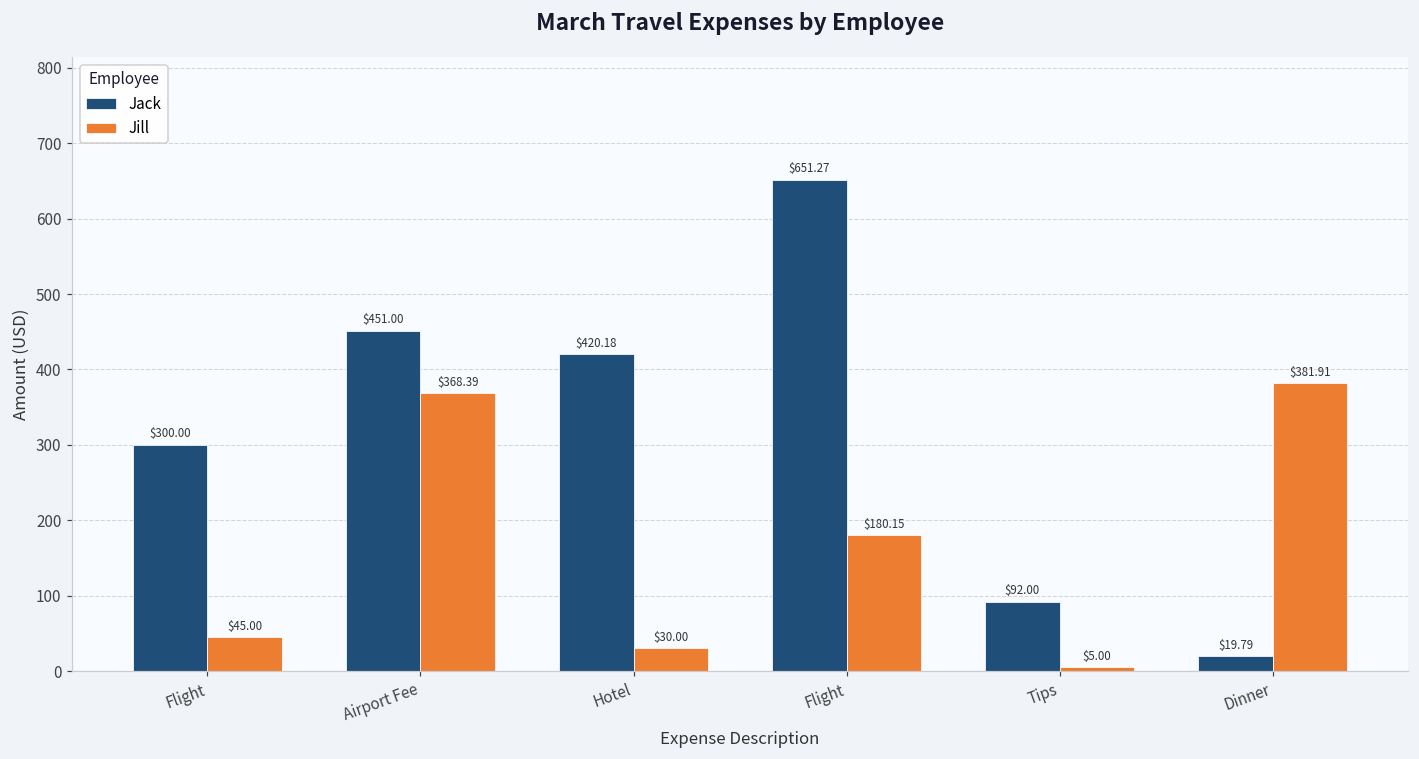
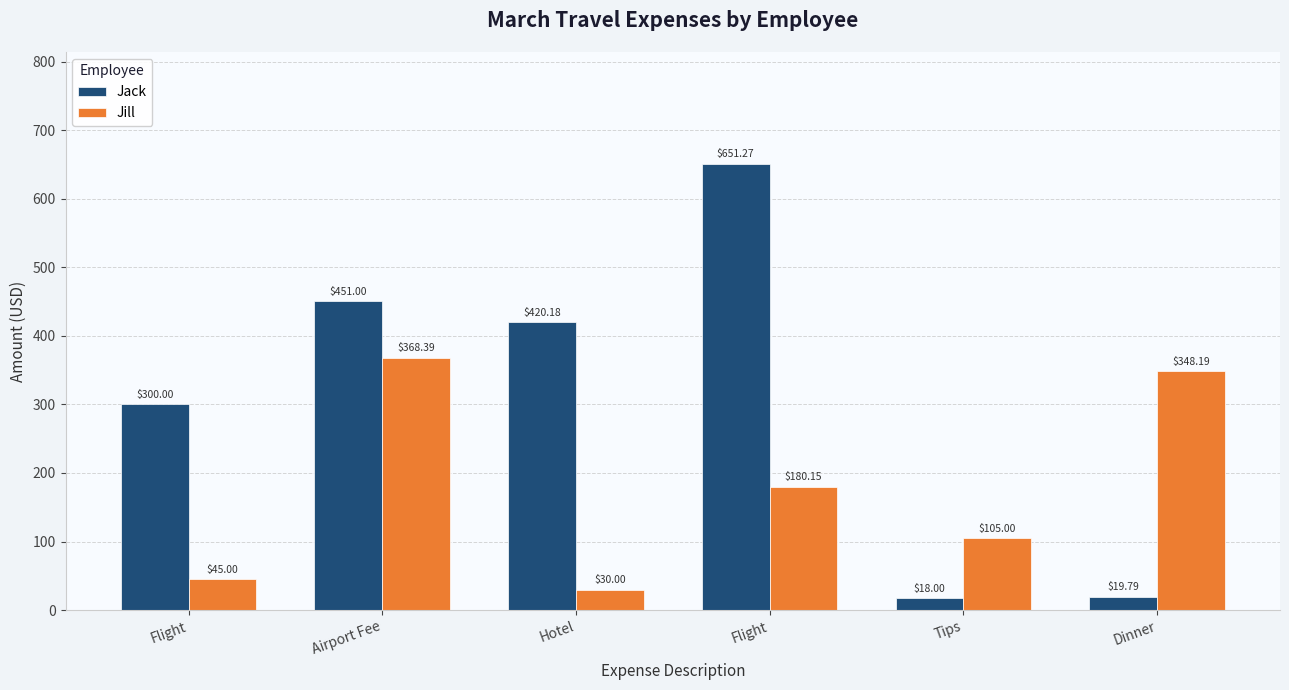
  {
    "Jack": {
      "Airport Fee": "$451.00",
      "Hotel": "$420.18",
-     "Tips": "$92.00",
+     "Tips": "$18.00",
      "Dinner": "$19.79"
    },
    "Jill": {
      "Airport Fee": "$368.39",
      "Hotel": "$30.00",
-     "Tips": "$5.00",
-     "Dinner": "$381.91"
+     "Tips": "$105.00",
+     "Dinner": "$348.19"
    }
  }
